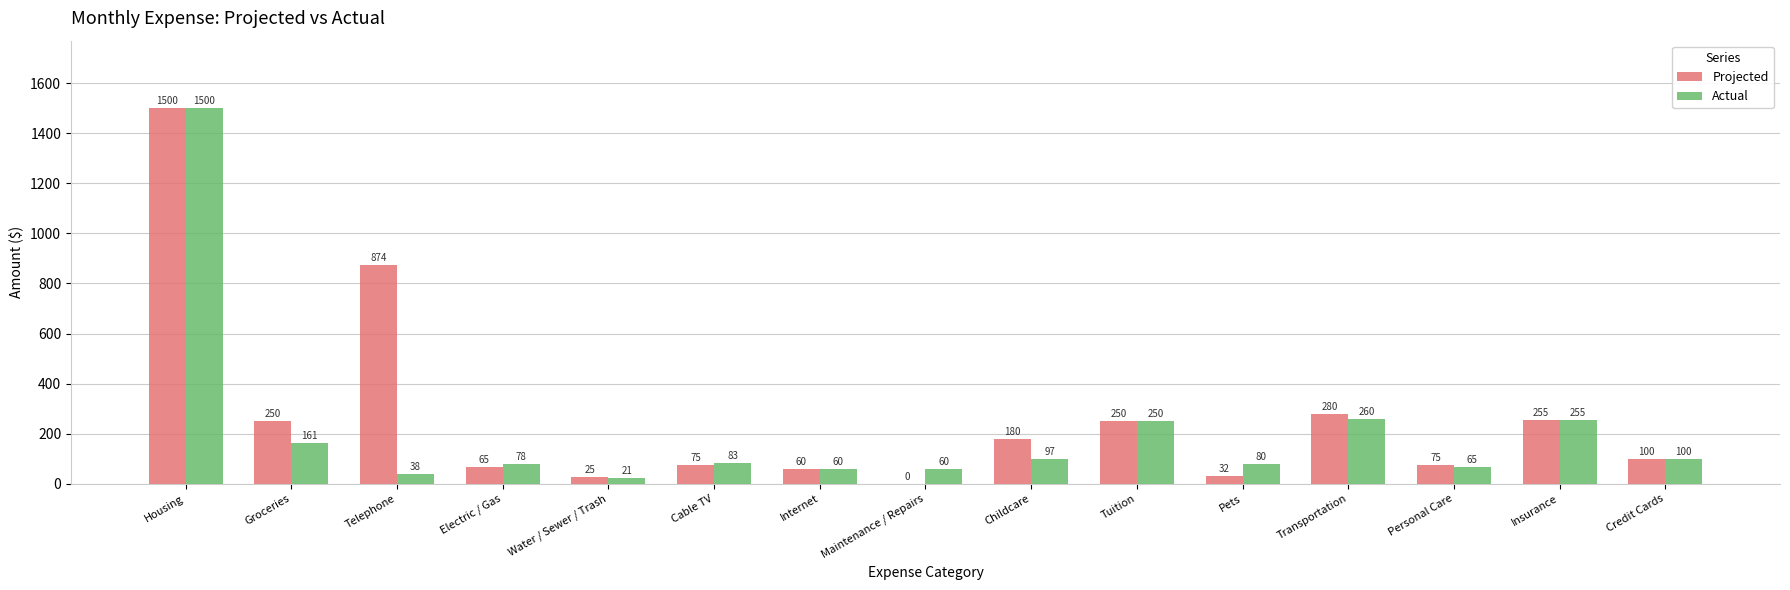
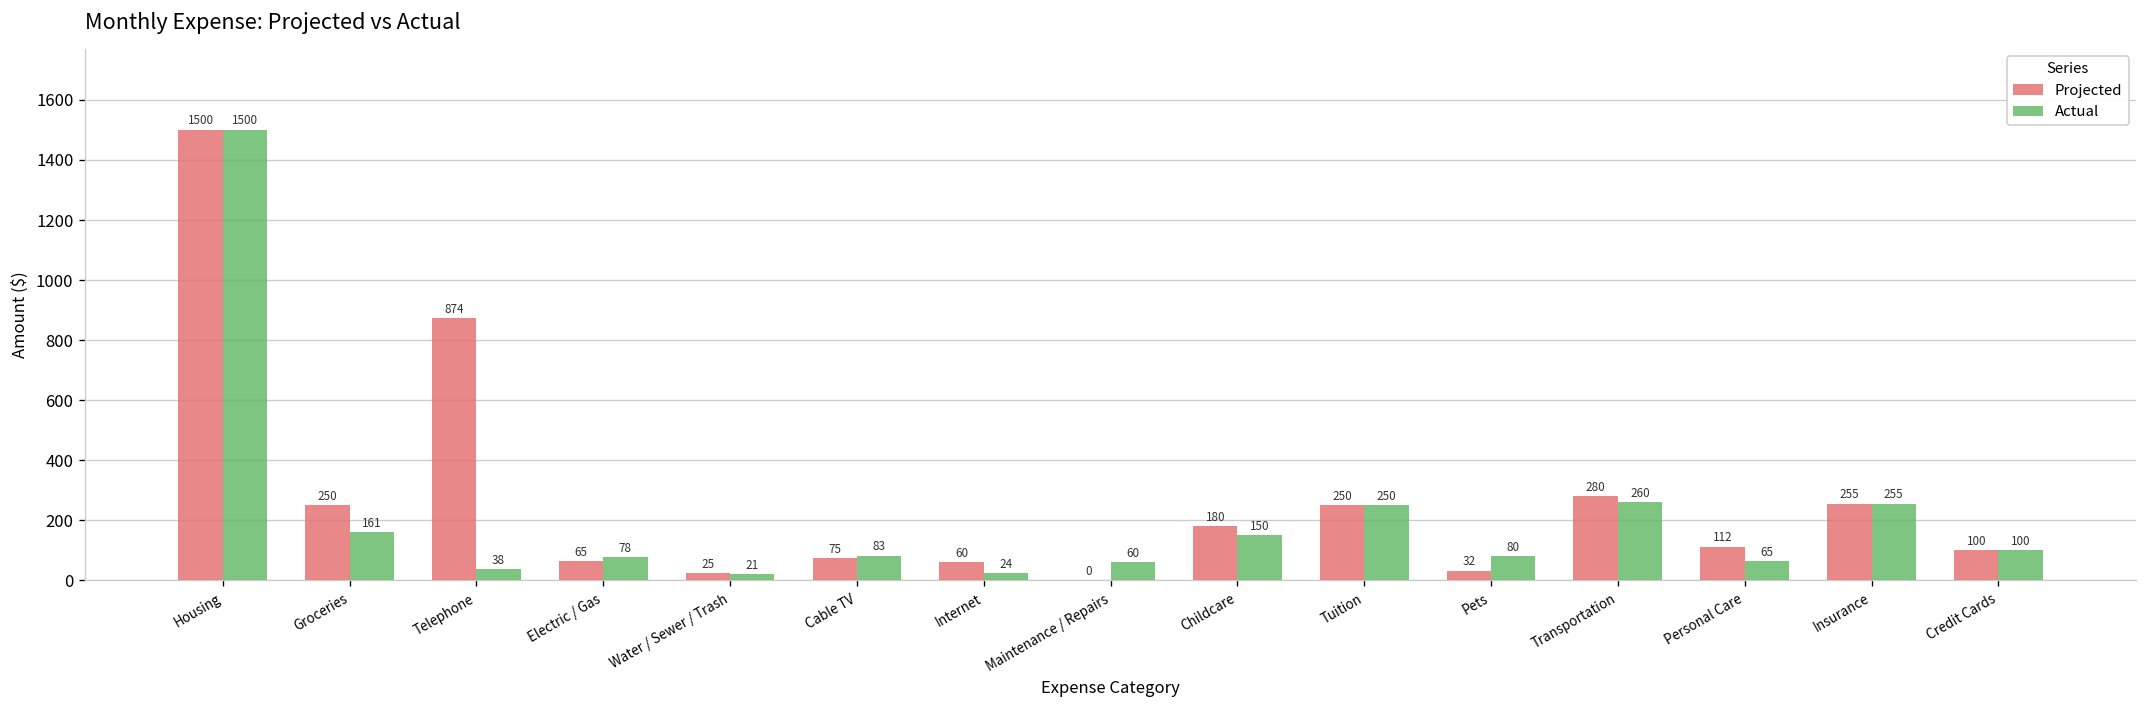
  {
    "Projected": {
      "Housing": 1500,
      "Groceries": 250,
      "Telephone": 874,
      "Electric / Gas": 65,
      "Water / Sewer / Trash": 25,
      "Cable TV": 75,
      "Internet": 60,
      "Maintenance / Repairs": 0,
      "Childcare": 180,
      "Tuition": 250,
      "Pets": 32,
      "Transportation": 280,
-     "Personal Care": 75,
+     "Personal Care": 112,
      "Insurance": 255,
      "Credit Cards": 100
    },
    "Actual": {
      "Housing": 1500,
      "Groceries": 161,
      "Telephone": 38,
      "Electric / Gas": 78,
      "Water / Sewer / Trash": 21,
      "Cable TV": 83,
-     "Internet": 60,
+     "Internet": 24,
      "Maintenance / Repairs": 60,
-     "Childcare": 97,
+     "Childcare": 150,
      "Tuition": 250,
      "Pets": 80,
      "Transportation": 260,
      "Personal Care": 65,
      "Insurance": 255,
      "Credit Cards": 100
    }
  }
